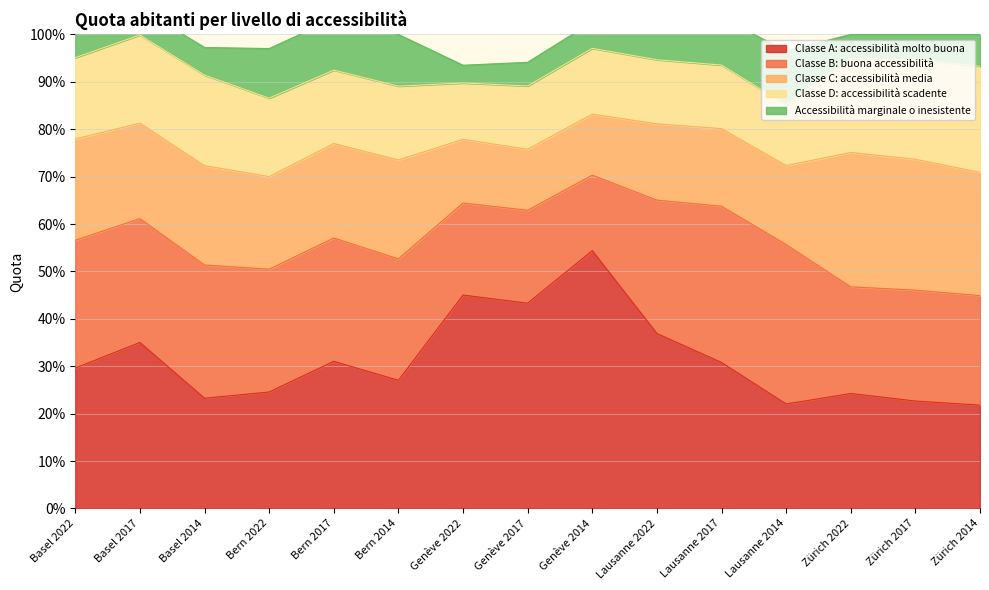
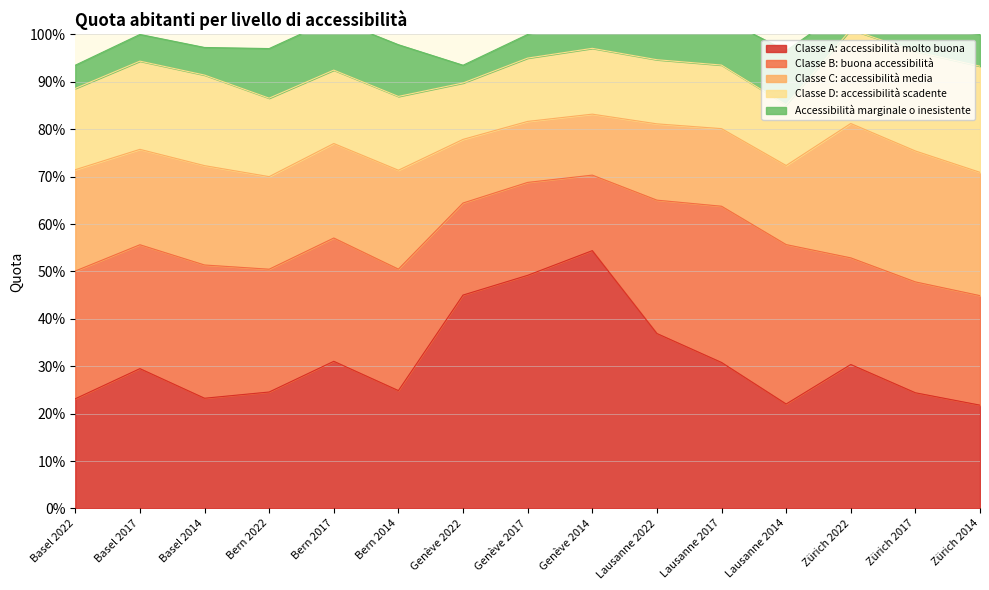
  {
    "Classe A: accessibilità molto buona": {
-     "Basel 2022": "30%",
-     "Basel 2017": "35%",
+     "Basel 2022": "23%",
+     "Basel 2017": "29%",
      "Basel 2014": "23%",
      "Bern 2022": "25%",
      "Bern 2017": "31%",
-     "Bern 2014": "27%",
+     "Bern 2014": "25%",
      "Genève 2022": "45%",
-     "Genève 2017": "43%",
+     "Genève 2017": "49%",
      "Genève 2014": "54%",
      "Lausanne 2022": "37%",
      "Lausanne 2017": "31%",
      "Lausanne 2014": "22%",
-     "Zürich 2022": "24%",
-     "Zürich 2017": "23%",
+     "Zürich 2022": "30%",
+     "Zürich 2017": "24%",
      "Zürich 2014": "22%"
    },
    "Classe B: buona accessibilità": {
      "Basel 2022": "27%",
      "Basel 2017": "26%",
      "Basel 2014": "28%",
      "Bern 2022": "26%",
      "Bern 2017": "26%",
      "Bern 2014": "26%",
      "Genève 2022": "19%",
      "Genève 2017": "20%",
      "Genève 2014": "16%",
      "Lausanne 2022": "28%",
      "Lausanne 2017": "33%",
      "Lausanne 2014": "34%",
      "Zürich 2022": "22%",
      "Zürich 2017": "23%",
      "Zürich 2014": "23%"
    },
    "Classe C: accessibilità media": {
      "Basel 2022": "21%",
      "Basel 2017": "20%",
      "Basel 2014": "21%",
      "Bern 2022": "20%",
      "Bern 2017": "20%",
      "Bern 2014": "21%",
      "Genève 2022": "13%",
      "Genève 2017": "13%",
      "Genève 2014": "13%",
      "Lausanne 2022": "16%",
      "Lausanne 2017": "16%",
      "Lausanne 2014": "17%",
      "Zürich 2022": "28%",
      "Zürich 2017": "28%",
      "Zürich 2014": "26%"
    },
    "Classe D: accessibilità scadente": {
      "Basel 2022": "17%",
      "Basel 2017": "19%",
      "Basel 2014": "19%",
      "Bern 2022": "17%",
      "Bern 2017": "15%",
      "Bern 2014": "16%",
      "Genève 2022": "12%",
      "Genève 2017": "13%",
      "Genève 2014": "14%",
      "Lausanne 2022": "14%",
      "Lausanne 2017": "13%",
      "Zürich 2014": "22%"
    },
    "Accessibilità marginale o inesistente": {
      "Basel 2022": "5%",
      "Basel 2014": "6%",
      "Bern 2022": "10%",
      "Bern 2014": "11%",
      "Genève 2022": "4%",
      "Genève 2017": "5%",
      "Zürich 2014": "7%"
    }
  }
